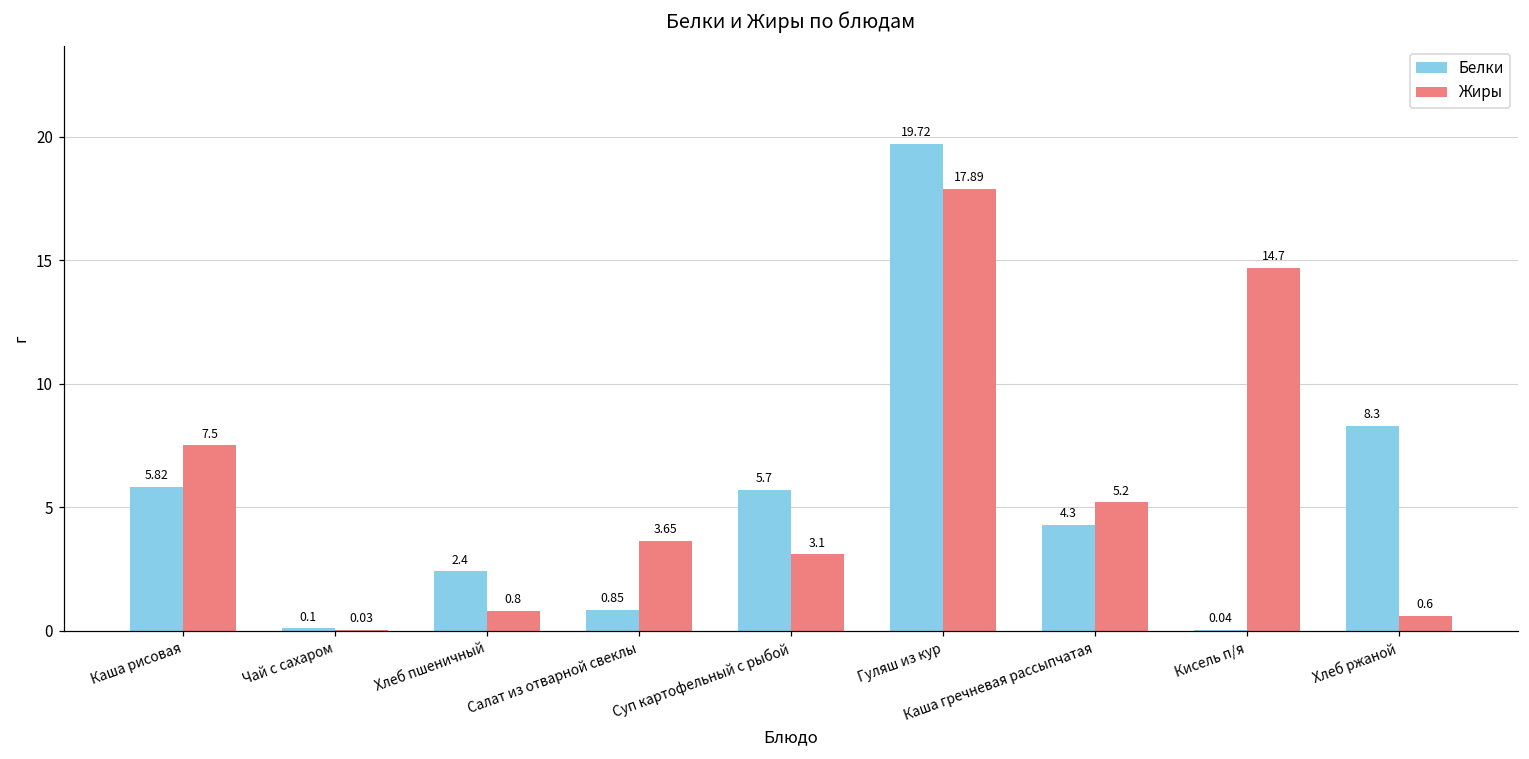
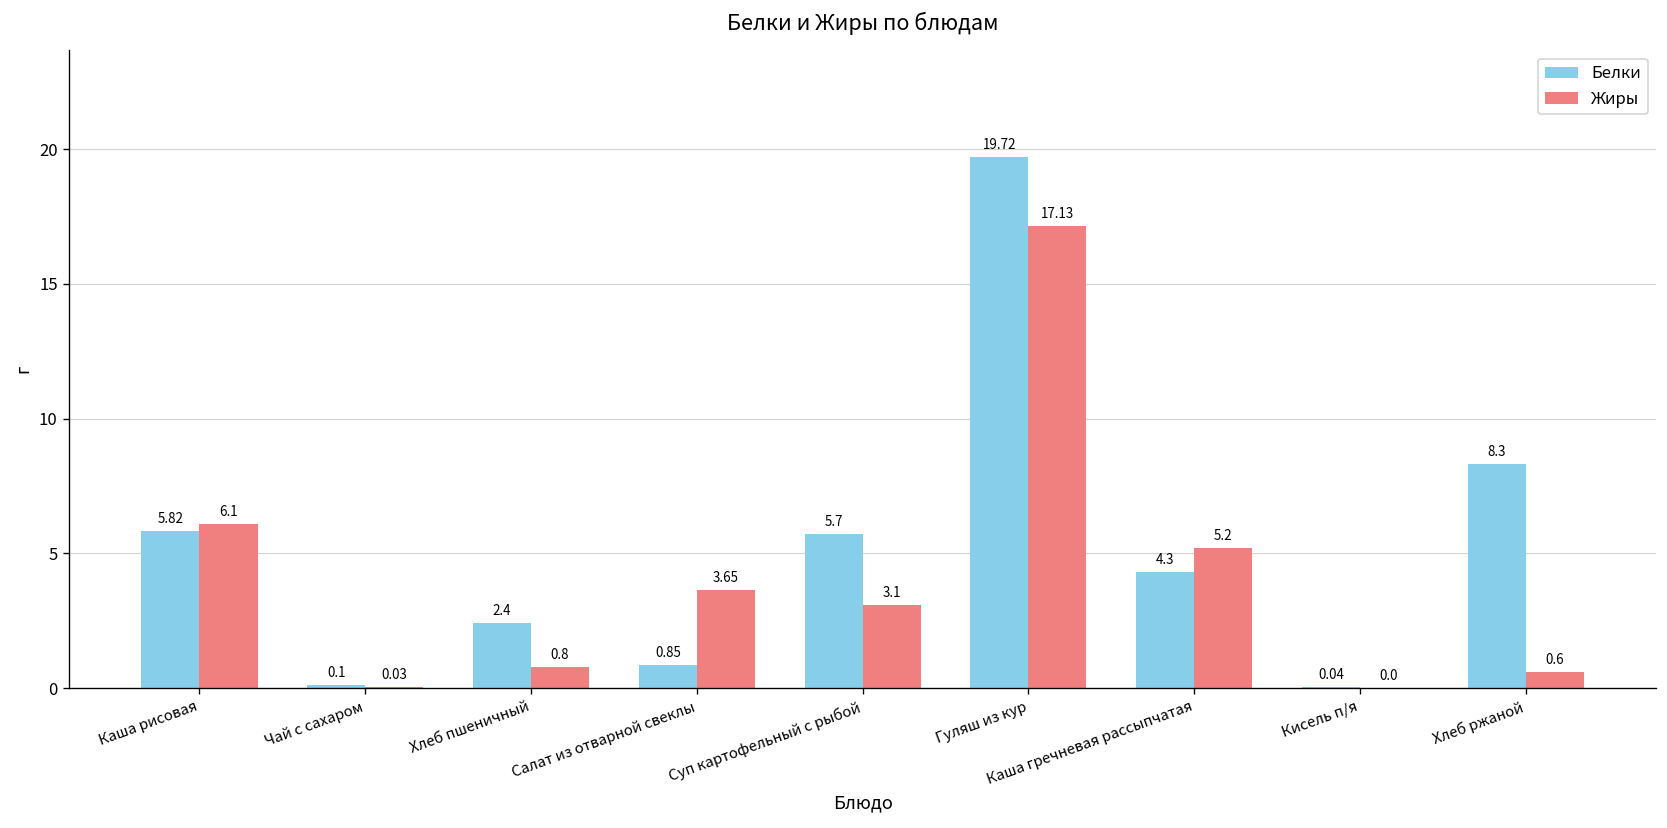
  {
    "Белки": {
      "Каша рисовая": 5.82,
      "Чай с сахаром": 0.1,
      "Хлеб пшеничный": 2.4,
      "Салат из отварной свеклы": 0.85,
      "Суп картофельный с рыбой": 5.7,
      "Гуляш из кур": 19.72,
      "Каша гречневая рассыпчатая": 4.3,
      "Кисель п/я": 0.04,
      "Хлеб ржаной": 8.3
    },
    "Жиры": {
-     "Каша рисовая": 7.5,
+     "Каша рисовая": 6.1,
      "Чай с сахаром": 0.03,
      "Хлеб пшеничный": 0.8,
      "Салат из отварной свеклы": 3.65,
      "Суп картофельный с рыбой": 3.1,
-     "Гуляш из кур": 17.89,
+     "Гуляш из кур": 17.13,
      "Каша гречневая рассыпчатая": 5.2,
-     "Кисель п/я": 14.7,
+     "Кисель п/я": 0.0,
      "Хлеб ржаной": 0.6
    }
  }
